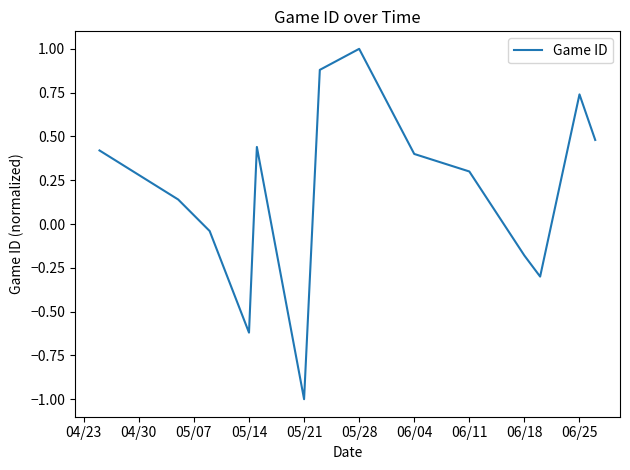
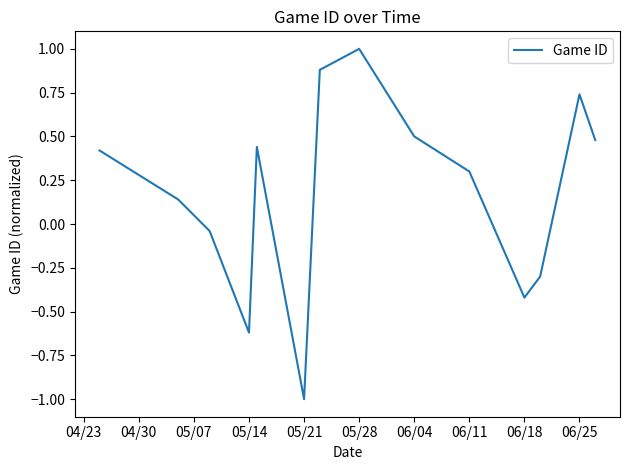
  {
    "05/14": -0.62,
    "05/21": -1.00,
    "05/28": 1.00,
-   "06/04": 0.40,
+   "06/04": 0.50,
    "06/11": 0.30,
-   "06/18": -0.18,
+   "06/18": -0.42,
    "06/25": 0.74
  }
